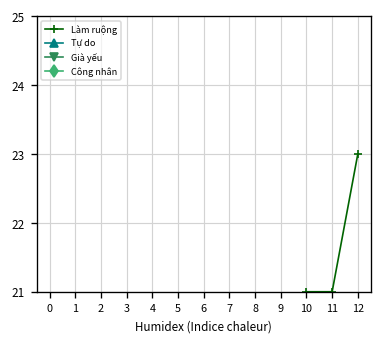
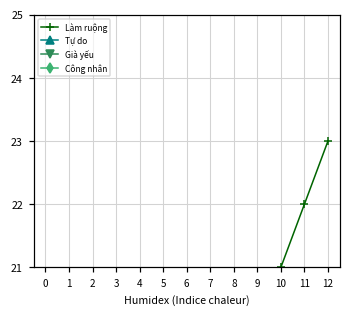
  {
    "Làm ruộng": {
      "10": 21,
-     "11": 21,
+     "11": 22,
      "12": 23
    }
  }
